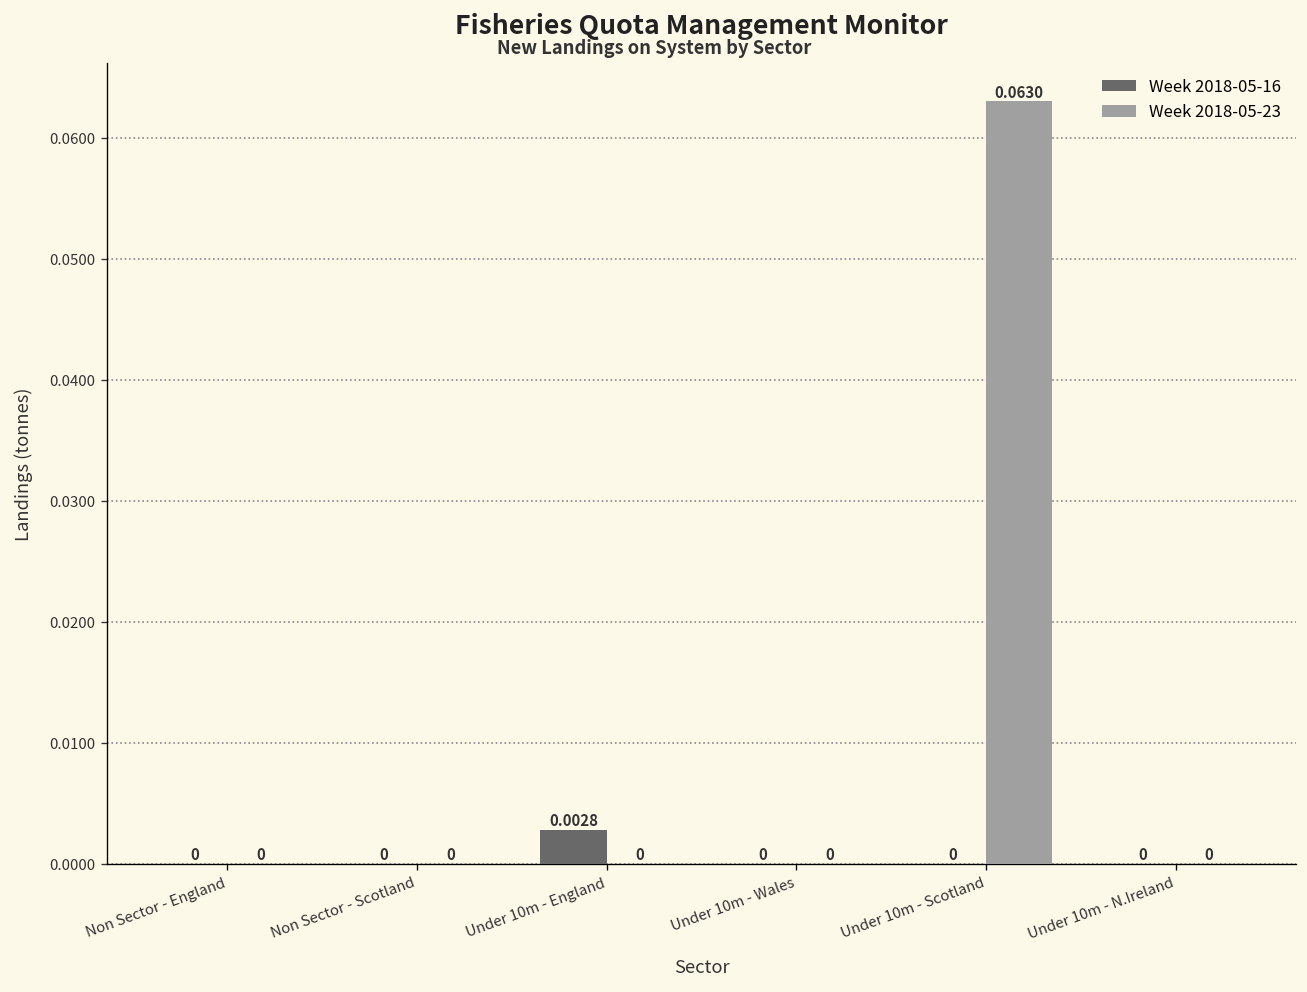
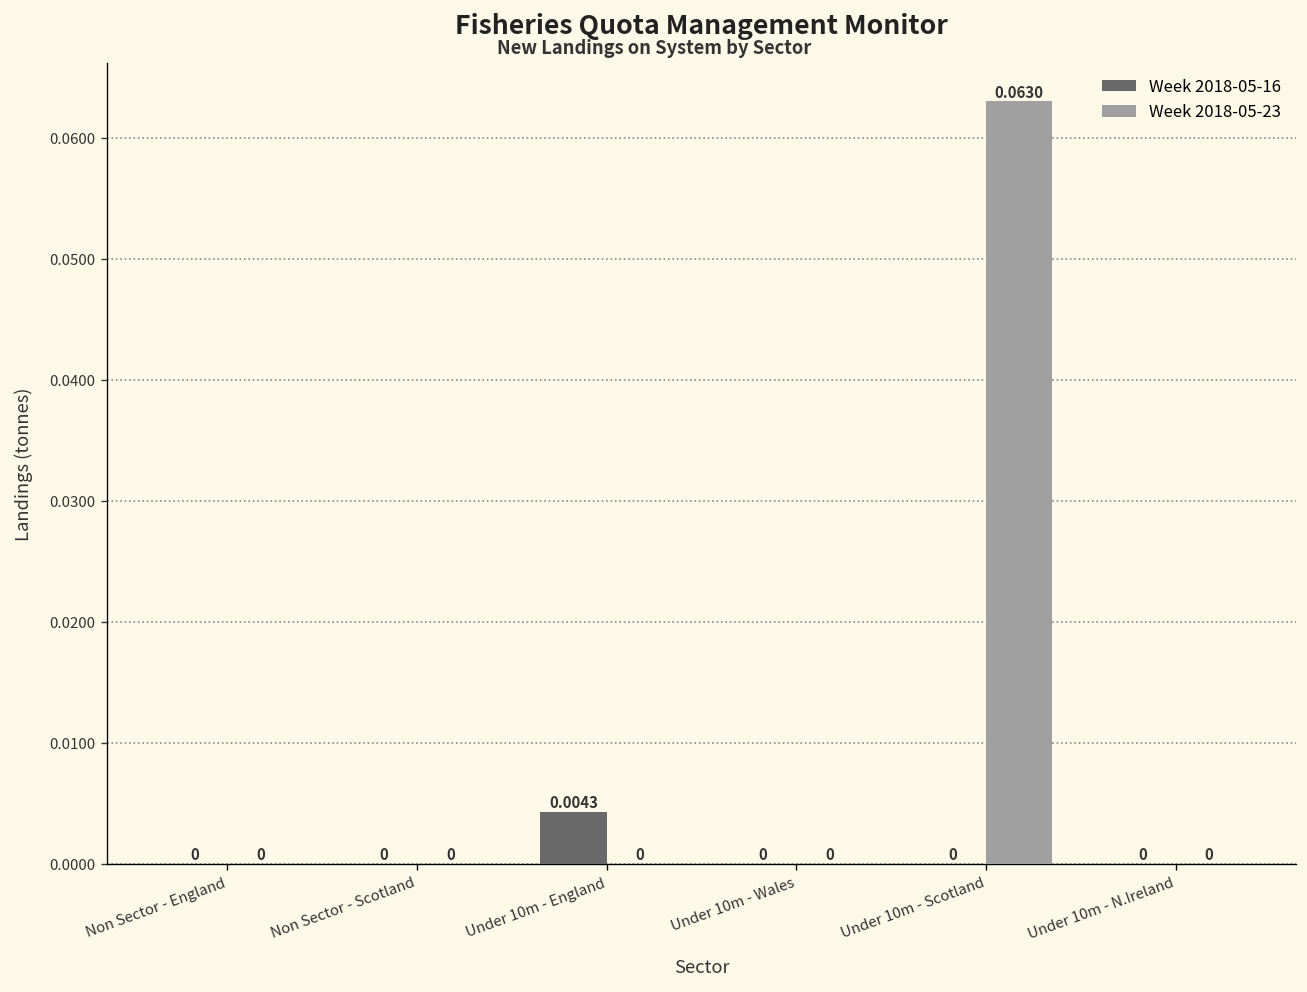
  {
    "Week 2018-05-16": {
      "Non Sector - England": 0,
      "Non Sector - Scotland": 0,
-     "Under 10m - England": 0.0028,
+     "Under 10m - England": 0.0043,
      "Under 10m - Wales": 0,
      "Under 10m - Scotland": 0,
      "Under 10m - N.Ireland": 0
    },
    "Week 2018-05-23": {
      "Non Sector - England": 0,
      "Non Sector - Scotland": 0,
      "Under 10m - England": 0,
      "Under 10m - Wales": 0,
      "Under 10m - Scotland": 0.0630,
      "Under 10m - N.Ireland": 0
    }
  }
